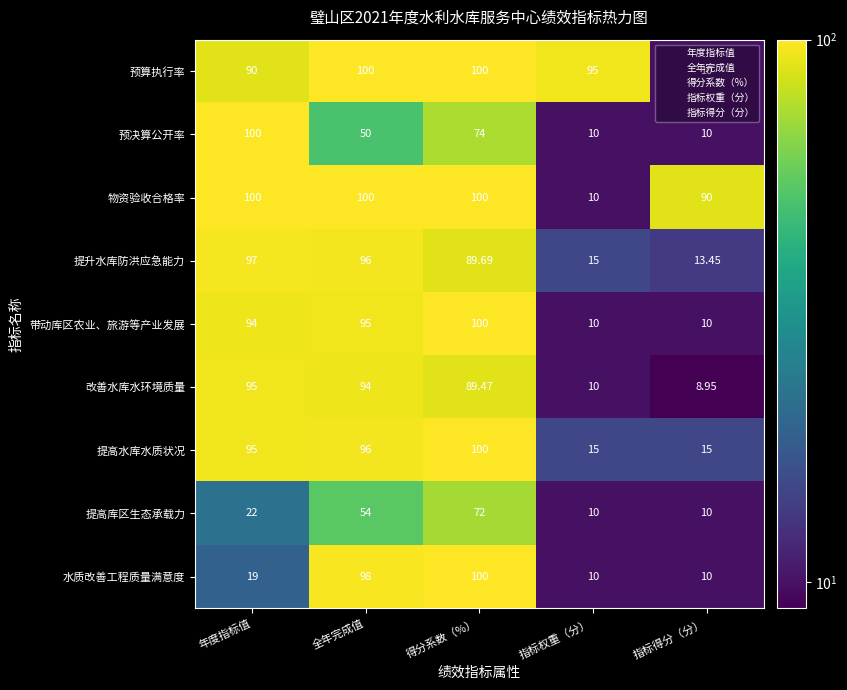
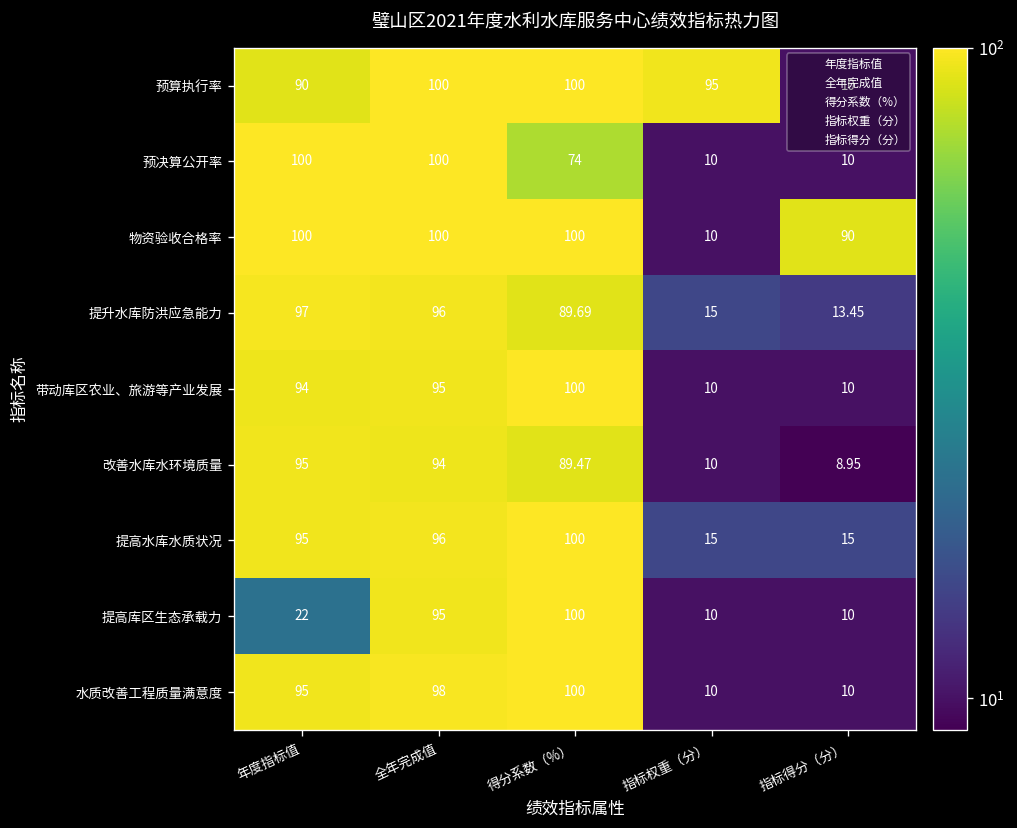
  {
    "预算执行率": {
      "年度指标值": 90,
      "全年完成值": 100,
      "得分系数（%）": 100,
      "指标权重（分）": 95
    },
    "预决算公开率": {
      "年度指标值": 100,
-     "全年完成值": 50,
+     "全年完成值": 100,
      "得分系数（%）": 74,
      "指标权重（分）": 10,
      "指标得分（分）": 10
    },
    "物资验收合格率": {
      "年度指标值": 100,
      "全年完成值": 100,
      "得分系数（%）": 100,
      "指标权重（分）": 10,
      "指标得分（分）": 90
    },
    "提升水库防洪应急能力": {
      "年度指标值": 97,
      "全年完成值": 96,
      "得分系数（%）": 89.69,
      "指标权重（分）": 15,
      "指标得分（分）": 13.45
    },
    "带动库区农业、旅游等产业发展": {
      "年度指标值": 94,
      "全年完成值": 95,
      "得分系数（%）": 100,
      "指标权重（分）": 10,
      "指标得分（分）": 10
    },
    "改善水库水环境质量": {
      "年度指标值": 95,
      "全年完成值": 94,
      "得分系数（%）": 89.47,
      "指标权重（分）": 10,
      "指标得分（分）": 8.95
    },
    "提高水库水质状况": {
      "年度指标值": 95,
      "全年完成值": 96,
      "得分系数（%）": 100,
      "指标权重（分）": 15,
      "指标得分（分）": 15
    },
    "提高库区生态承载力": {
      "年度指标值": 22,
-     "全年完成值": 54,
-     "得分系数（%）": 72,
+     "全年完成值": 95,
+     "得分系数（%）": 100,
      "指标权重（分）": 10,
      "指标得分（分）": 10
    },
    "水质改善工程质量满意度": {
-     "年度指标值": 19,
+     "年度指标值": 95,
      "全年完成值": 98,
      "得分系数（%）": 100,
      "指标权重（分）": 10,
      "指标得分（分）": 10
    }
  }
